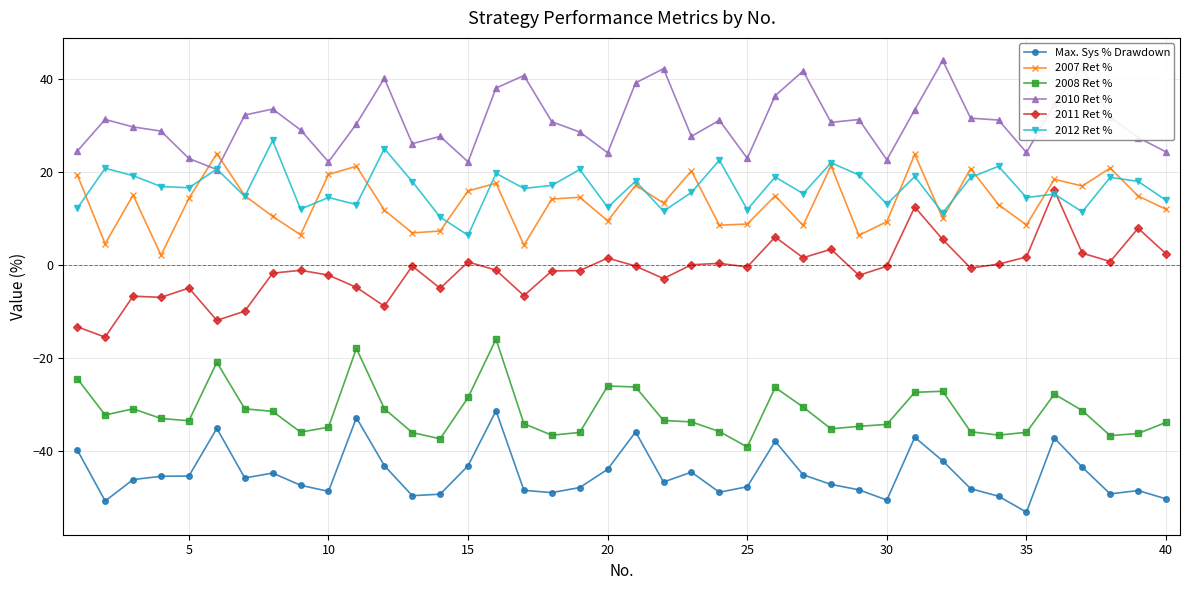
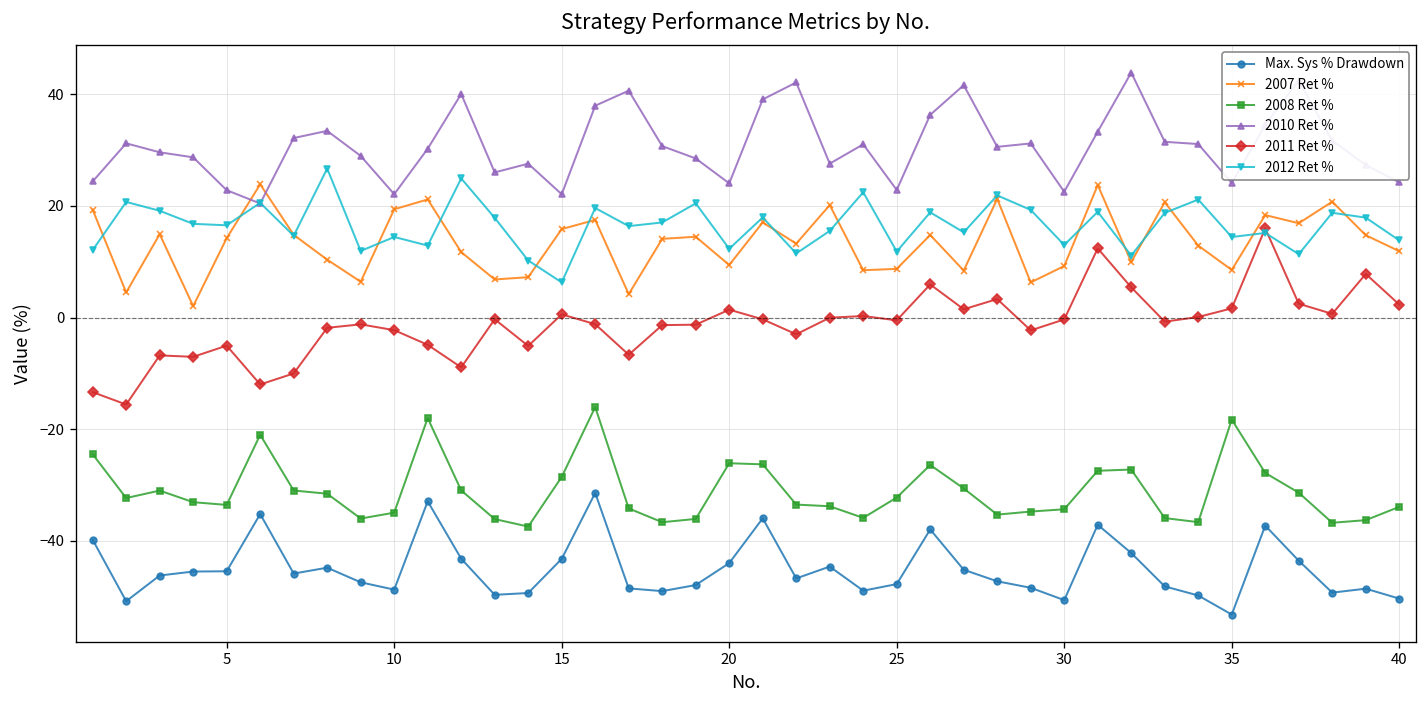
  {
    "Max. Sys % Drawdown": {
      "5": -45,
      "10": -49,
      "15": -43,
      "20": -44,
      "25": -48,
      "30": -51,
      "35": -53,
      "40": -50
    },
    "2007 Ret %": {
      "5": 14,
      "10": 19,
      "15": 16,
      "20": 9,
      "25": 9,
      "30": 9,
      "35": 9,
      "40": 12
    },
    "2008 Ret %": {
      "5": -34,
      "10": -35,
      "15": -29,
      "20": -26,
-     "25": -39,
+     "25": -32,
      "30": -34,
-     "35": -36,
+     "35": -18,
      "40": -34
    },
    "2010 Ret %": {
      "5": 23,
      "10": 22,
      "15": 22,
      "20": 24,
      "25": 23,
      "30": 23,
      "35": 24,
      "40": 24
    },
    "2011 Ret %": {
      "5": -5,
      "10": -2,
      "15": 1,
      "20": 1,
      "25": 0,
      "30": 0,
      "35": 2,
      "40": 2
    },
    "2012 Ret %": {
      "5": 17,
      "10": 14,
      "15": 6,
      "20": 12,
      "25": 12,
      "30": 13,
      "35": 14,
      "40": 14
    }
  }
